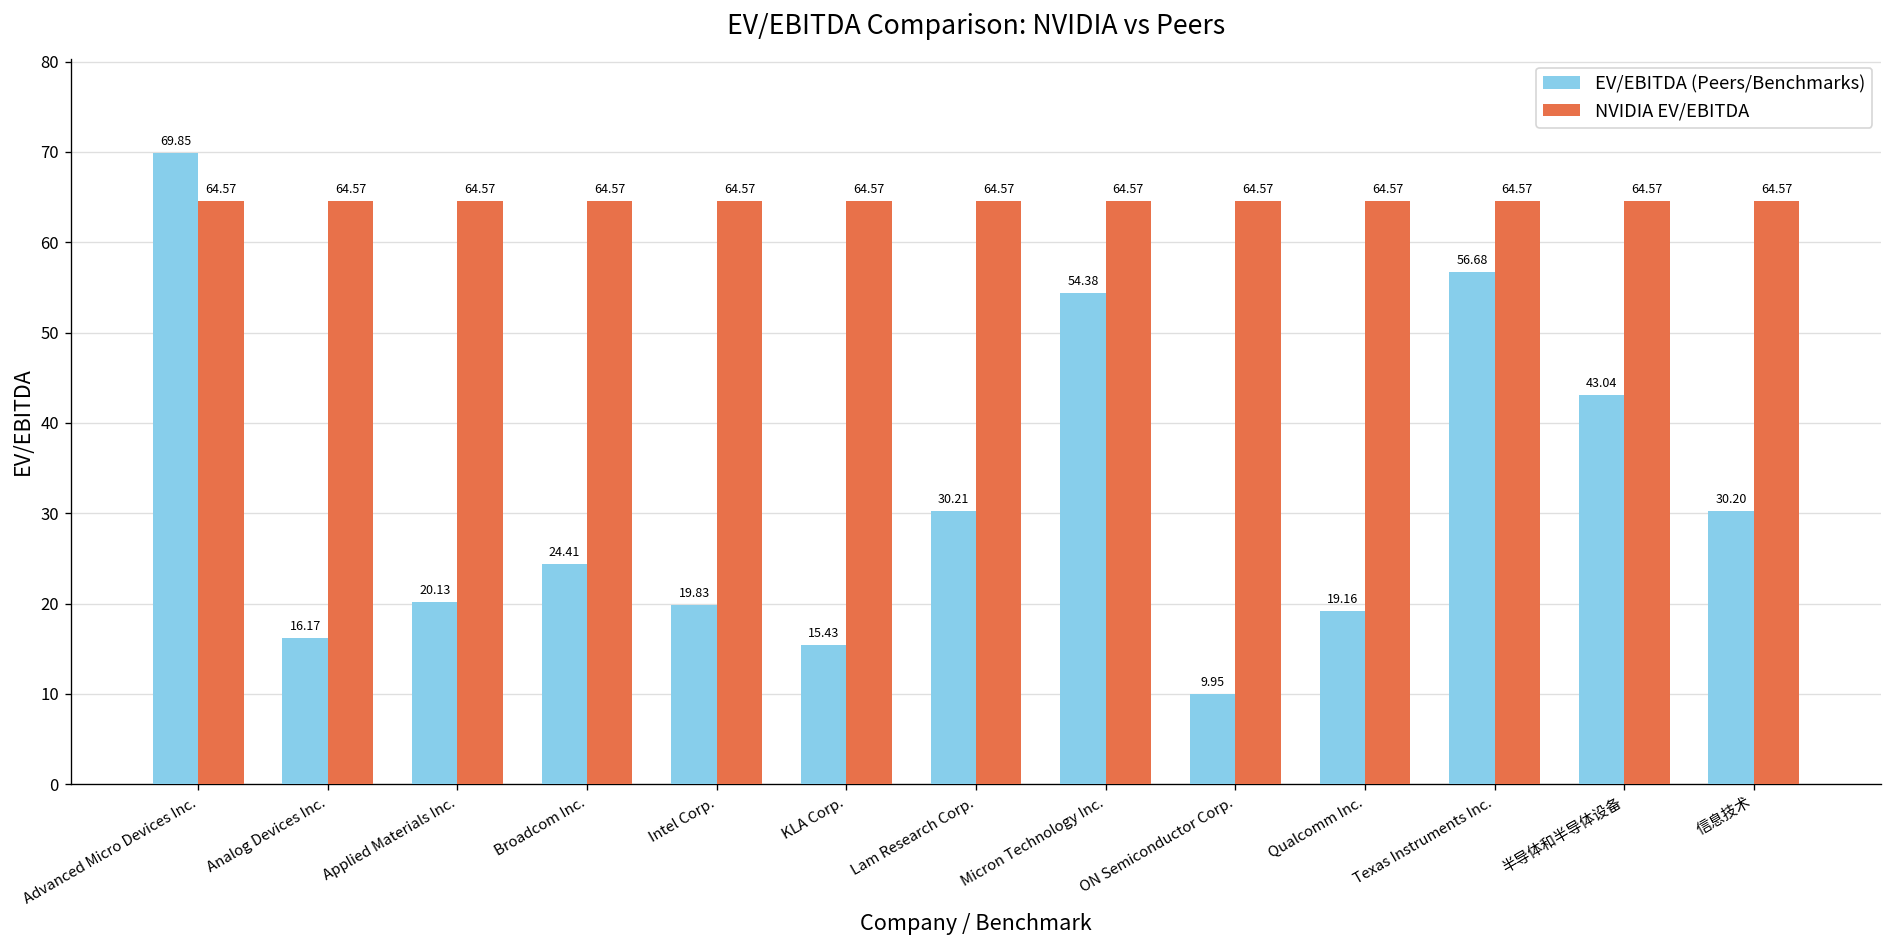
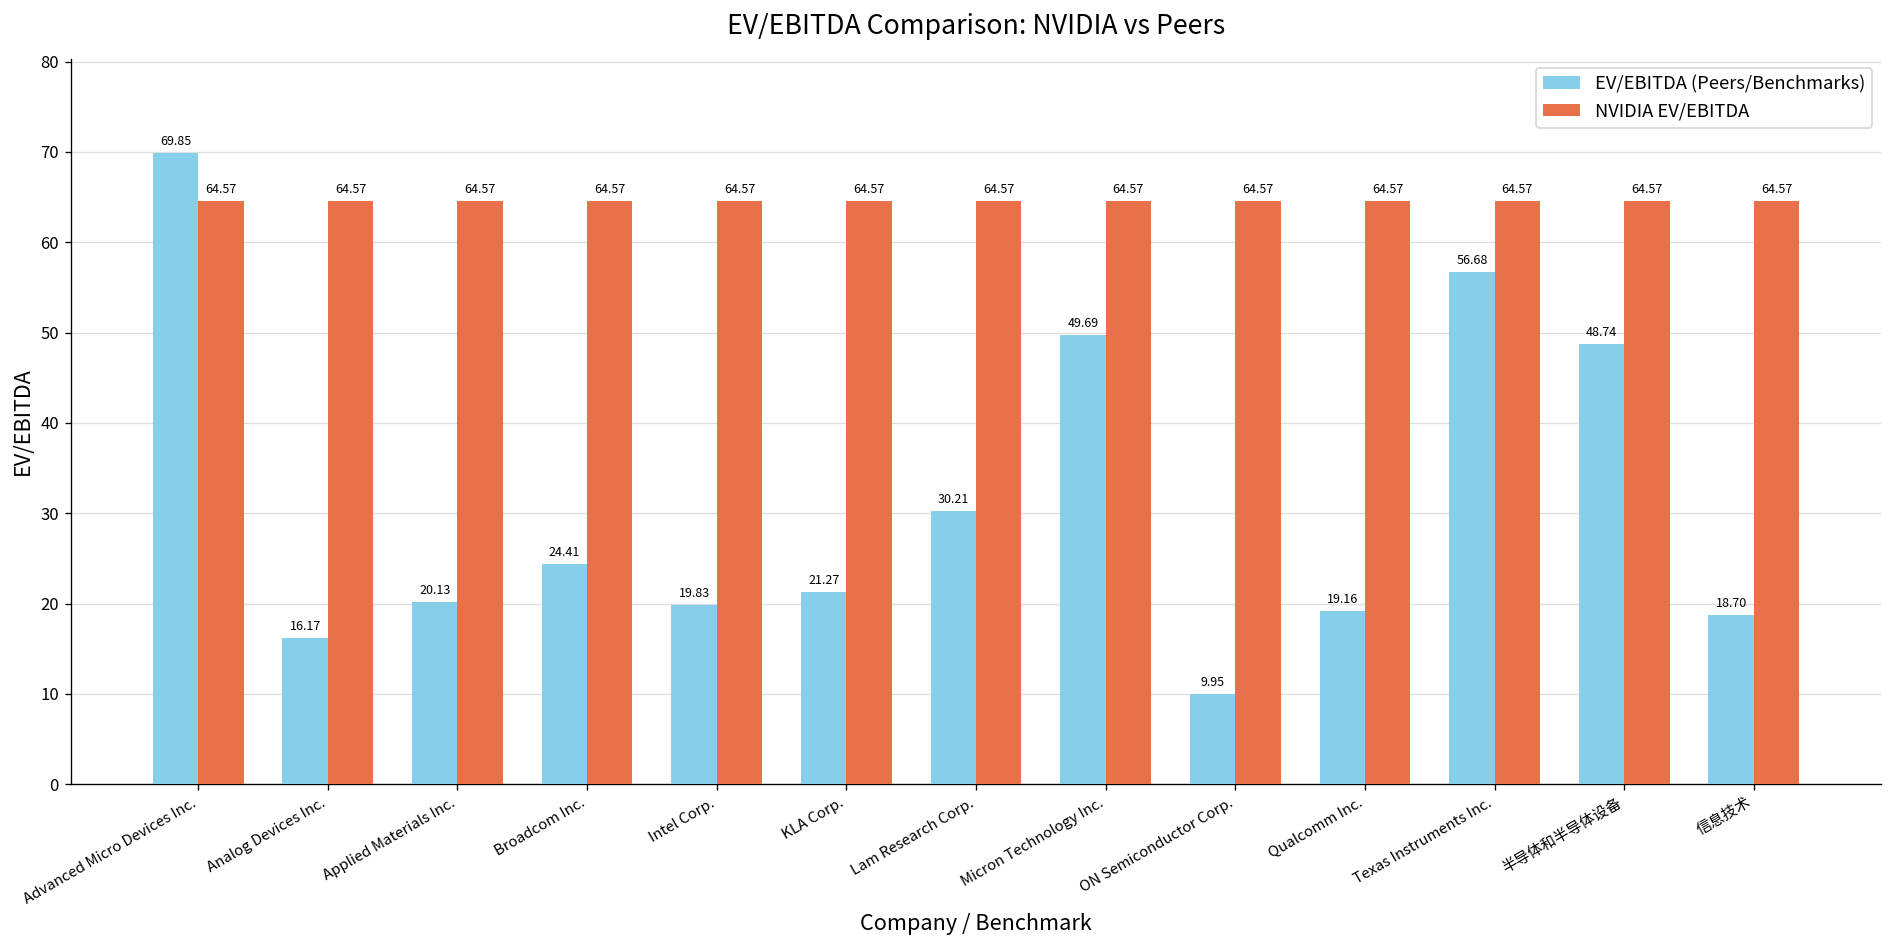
  {
    "EV/EBITDA (Peers/Benchmarks)": {
      "Advanced Micro Devices Inc.": 69.85,
      "Analog Devices Inc.": 16.17,
      "Applied Materials Inc.": 20.13,
      "Broadcom Inc.": 24.41,
      "Intel Corp.": 19.83,
-     "KLA Corp.": 15.43,
+     "KLA Corp.": 21.27,
      "Lam Research Corp.": 30.21,
-     "Micron Technology Inc.": 54.38,
+     "Micron Technology Inc.": 49.69,
      "ON Semiconductor Corp.": 9.95,
      "Qualcomm Inc.": 19.16,
      "Texas Instruments Inc.": 56.68,
-     "半导体和半导体设备": 43.04,
-     "信息技术": 30.20
+     "半导体和半导体设备": 48.74,
+     "信息技术": 18.70
    },
    "NVIDIA EV/EBITDA": {
      "Advanced Micro Devices Inc.": 64.57,
      "Analog Devices Inc.": 64.57,
      "Applied Materials Inc.": 64.57,
      "Broadcom Inc.": 64.57,
      "Intel Corp.": 64.57,
      "KLA Corp.": 64.57,
      "Lam Research Corp.": 64.57,
      "Micron Technology Inc.": 64.57,
      "ON Semiconductor Corp.": 64.57,
      "Qualcomm Inc.": 64.57,
      "Texas Instruments Inc.": 64.57,
      "半导体和半导体设备": 64.57,
      "信息技术": 64.57
    }
  }
